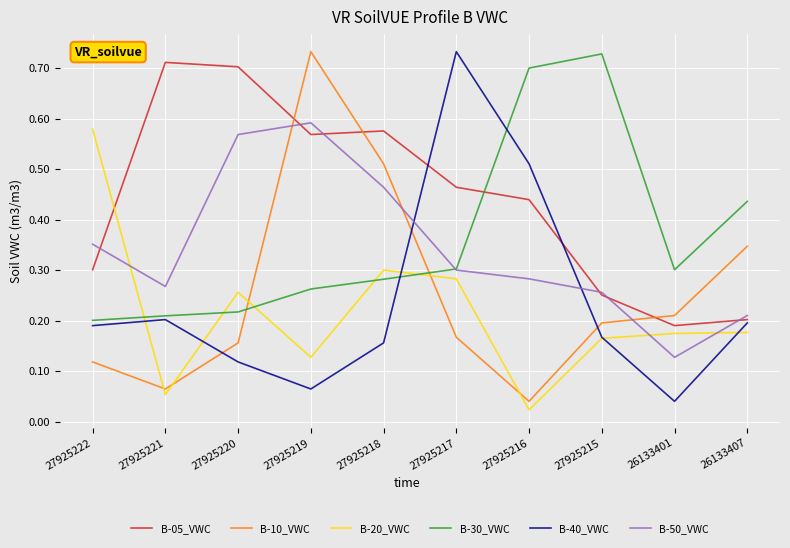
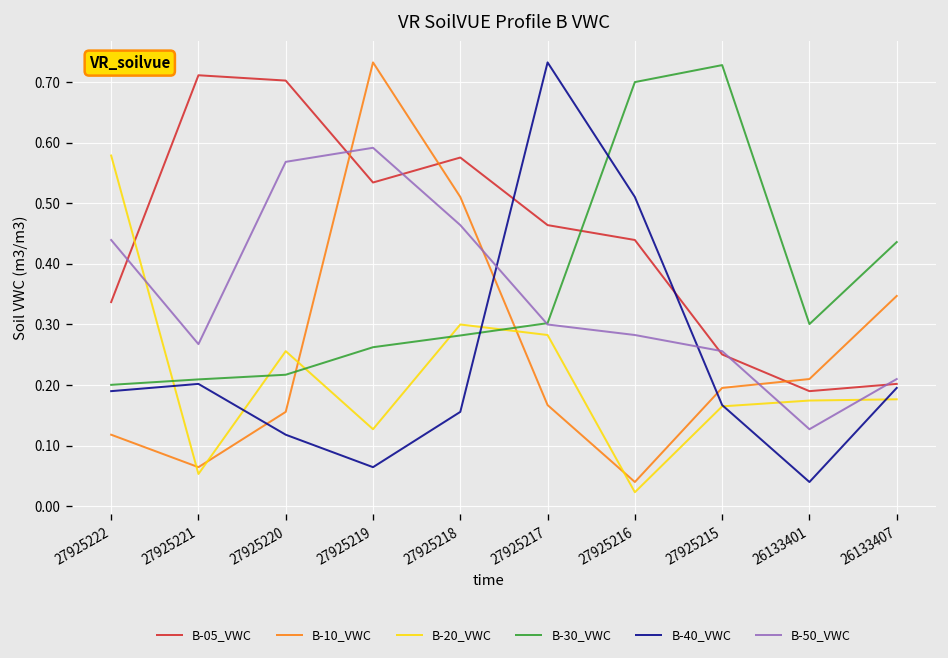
  {
    "B-05_VWC": {
-     "27925222": 0.30,
+     "27925222": 0.34,
      "27925221": 0.71,
      "27925220": 0.70,
-     "27925219": 0.57,
+     "27925219": 0.53,
      "27925218": 0.58,
      "27925217": 0.46,
      "27925216": 0.44,
      "27925215": 0.25,
      "26133401": 0.19,
      "26133407": 0.20
    },
    "B-10_VWC": {
      "27925222": 0.12,
      "27925221": 0.06,
      "27925220": 0.16,
      "27925219": 0.73,
      "27925218": 0.51,
      "27925217": 0.17,
      "27925216": 0.04,
      "27925215": 0.20,
      "26133401": 0.21,
      "26133407": 0.35
    },
    "B-20_VWC": {
      "27925222": 0.58,
      "27925221": 0.05,
      "27925220": 0.26,
      "27925219": 0.13,
      "27925218": 0.30,
      "27925217": 0.28,
      "27925216": 0.02,
      "26133401": 0.17,
      "26133407": 0.18
    },
    "B-30_VWC": {
      "27925222": 0.20,
      "27925221": 0.21,
      "27925220": 0.22,
      "27925219": 0.26,
      "27925218": 0.28,
      "27925216": 0.70,
      "27925215": 0.73,
      "26133401": 0.30,
      "26133407": 0.44
    },
    "B-40_VWC": {
      "27925222": 0.19,
      "27925221": 0.20,
      "27925220": 0.12,
      "27925219": 0.06,
      "27925218": 0.16,
      "27925217": 0.73,
      "27925216": 0.51,
      "26133401": 0.04,
      "26133407": 0.20
    },
    "B-50_VWC": {
-     "27925222": 0.35,
+     "27925222": 0.44,
      "27925221": 0.27,
      "27925220": 0.57,
      "27925219": 0.59,
      "27925218": 0.46,
      "27925216": 0.28,
      "27925215": 0.26,
      "26133401": 0.13,
      "26133407": 0.21
    }
  }
